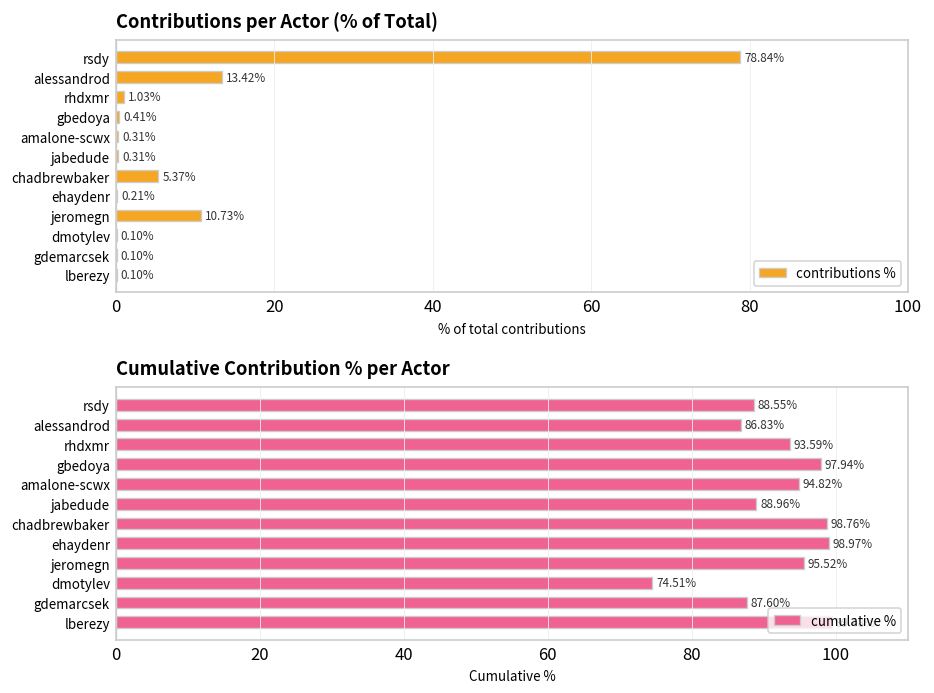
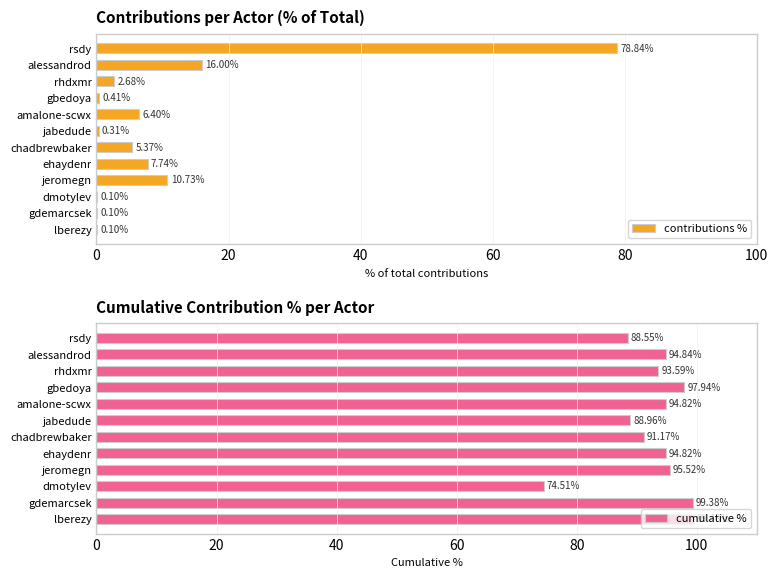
  {
    "Contributions per Actor (% of Total)": {
      "rsdy": "78.84%",
-     "alessandrod": "13.42%",
-     "rhdxmr": "1.03%",
+     "alessandrod": "16.00%",
+     "rhdxmr": "2.68%",
      "gbedoya": "0.41%",
-     "amalone-scwx": "0.31%",
+     "amalone-scwx": "6.40%",
      "jabedude": "0.31%",
      "chadbrewbaker": "5.37%",
-     "ehaydenr": "0.21%",
+     "ehaydenr": "7.74%",
      "jeromegn": "10.73%",
      "dmotylev": "0.10%",
      "gdemarcsek": "0.10%",
      "lberezy": "0.10%"
    },
    "Cumulative Contribution % per Actor": {
      "rsdy": "88.55%",
-     "alessandrod": "86.83%",
+     "alessandrod": "94.84%",
      "rhdxmr": "93.59%",
      "gbedoya": "97.94%",
      "amalone-scwx": "94.82%",
      "jabedude": "88.96%",
-     "chadbrewbaker": "98.76%",
-     "ehaydenr": "98.97%",
+     "chadbrewbaker": "91.17%",
+     "ehaydenr": "94.82%",
      "jeromegn": "95.52%",
      "dmotylev": "74.51%",
-     "gdemarcsek": "87.60%"
+     "gdemarcsek": "99.38%"
    }
  }
